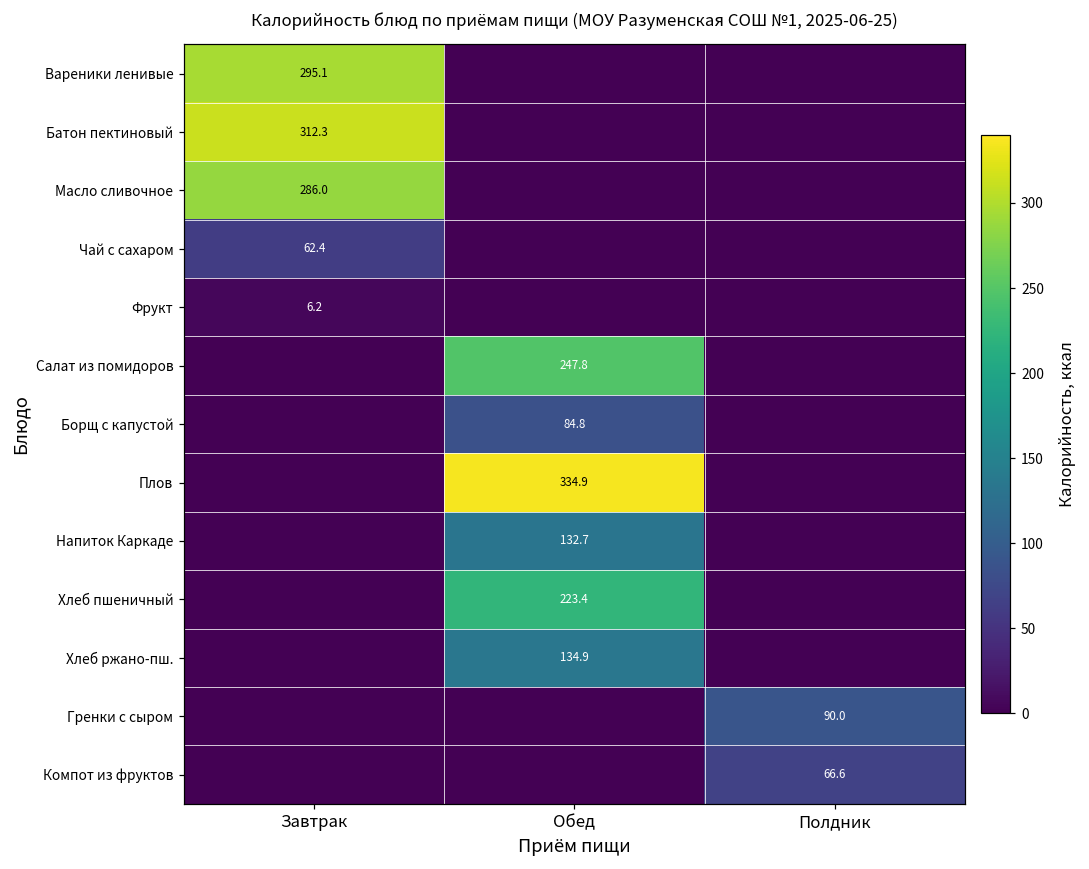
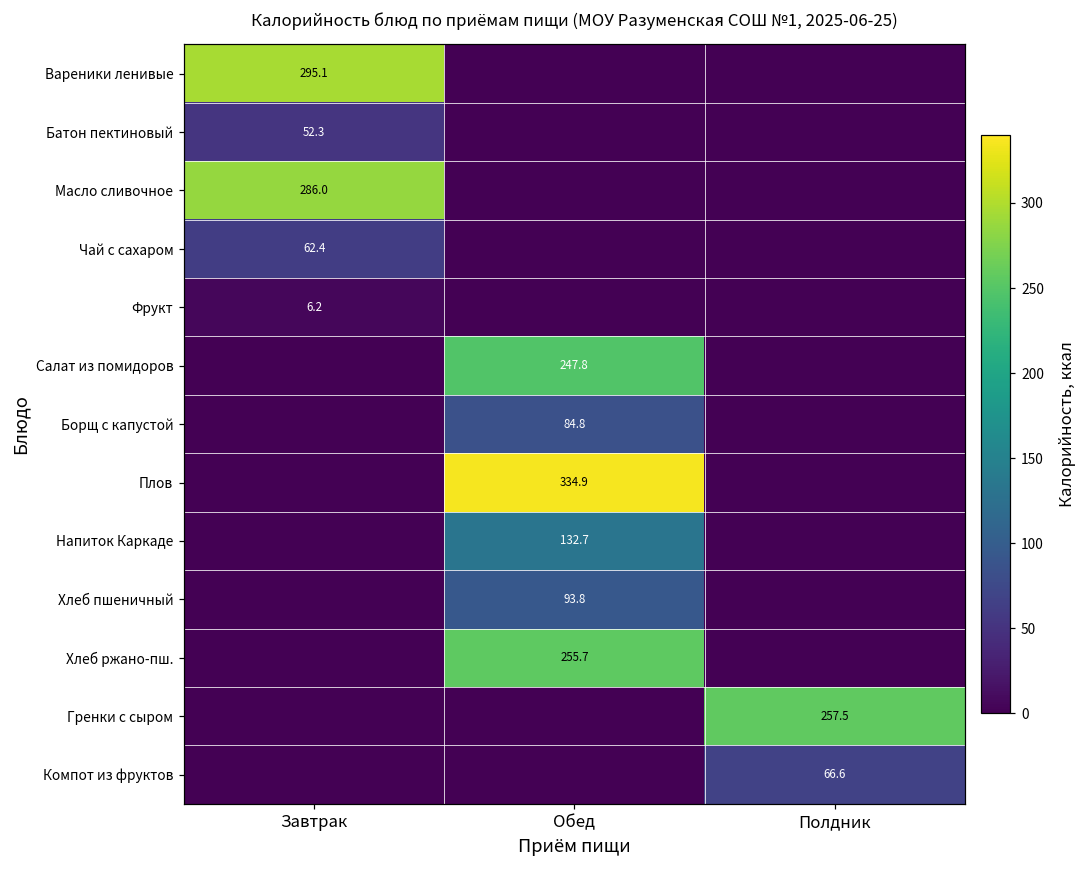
  {
    "Вареники ленивые": {
      "Завтрак": 295.1
    },
    "Батон пектиновый": {
-     "Завтрак": 312.3
+     "Завтрак": 52.3
    },
    "Масло сливочное": {
      "Завтрак": 286.0
    },
    "Чай с сахаром": {
      "Завтрак": 62.4
    },
    "Фрукт": {
      "Завтрак": 6.2
    },
    "Салат из помидоров": {
      "Обед": 247.8
    },
    "Борщ с капустой": {
      "Обед": 84.8
    },
    "Плов": {
      "Обед": 334.9
    },
    "Напиток Каркаде": {
      "Обед": 132.7
    },
    "Хлеб пшеничный": {
-     "Обед": 223.4
+     "Обед": 93.8
    },
    "Хлеб ржано-пш.": {
-     "Обед": 134.9
+     "Обед": 255.7
    },
    "Гренки с сыром": {
-     "Полдник": 90.0
+     "Полдник": 257.5
    },
    "Компот из фруктов": {
      "Полдник": 66.6
    }
  }
